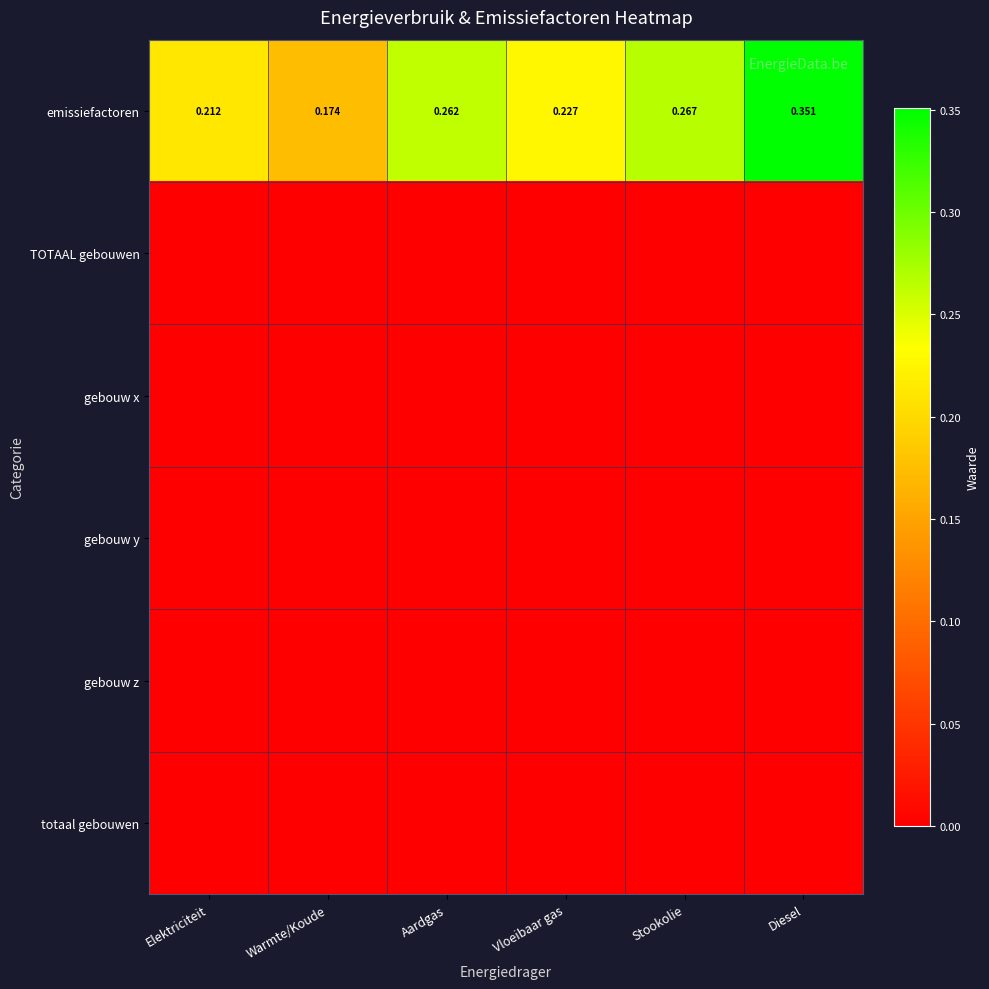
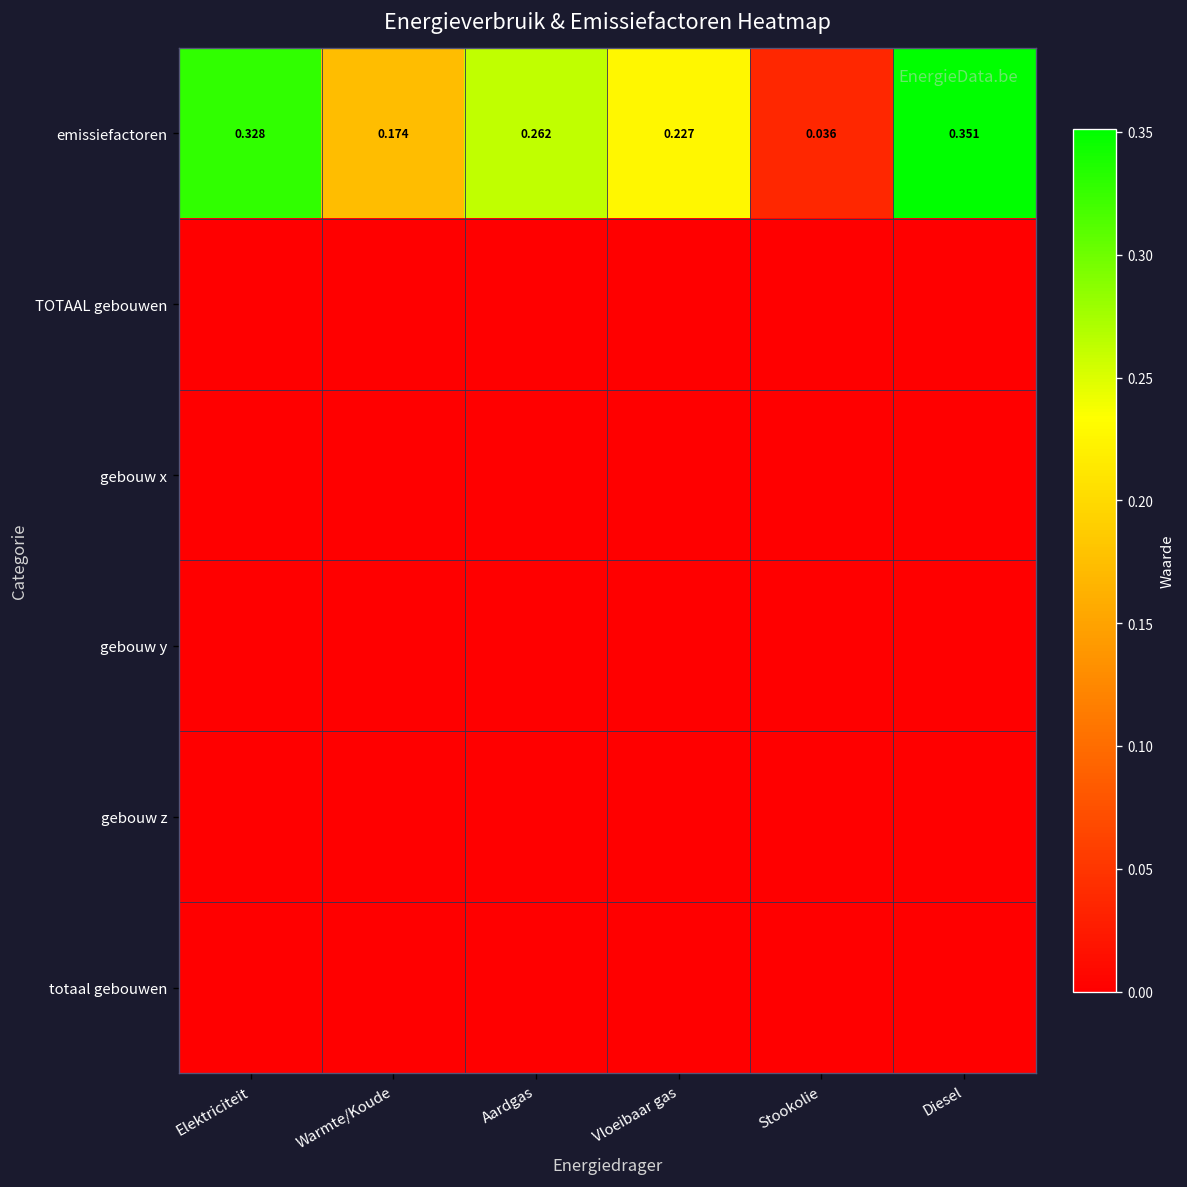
  {
    "emissiefactoren": {
-     "Elektriciteit": 0.212,
+     "Elektriciteit": 0.328,
      "Warmte/Koude": 0.174,
      "Aardgas": 0.262,
      "Vloeibaar gas": 0.227,
-     "Stookolie": 0.267
+     "Stookolie": 0.036
    }
  }
